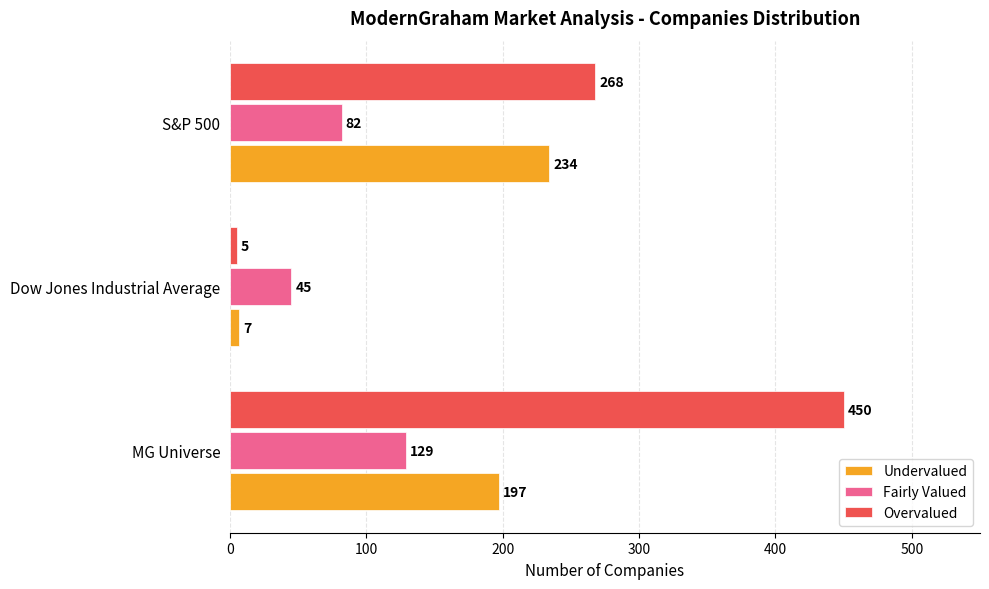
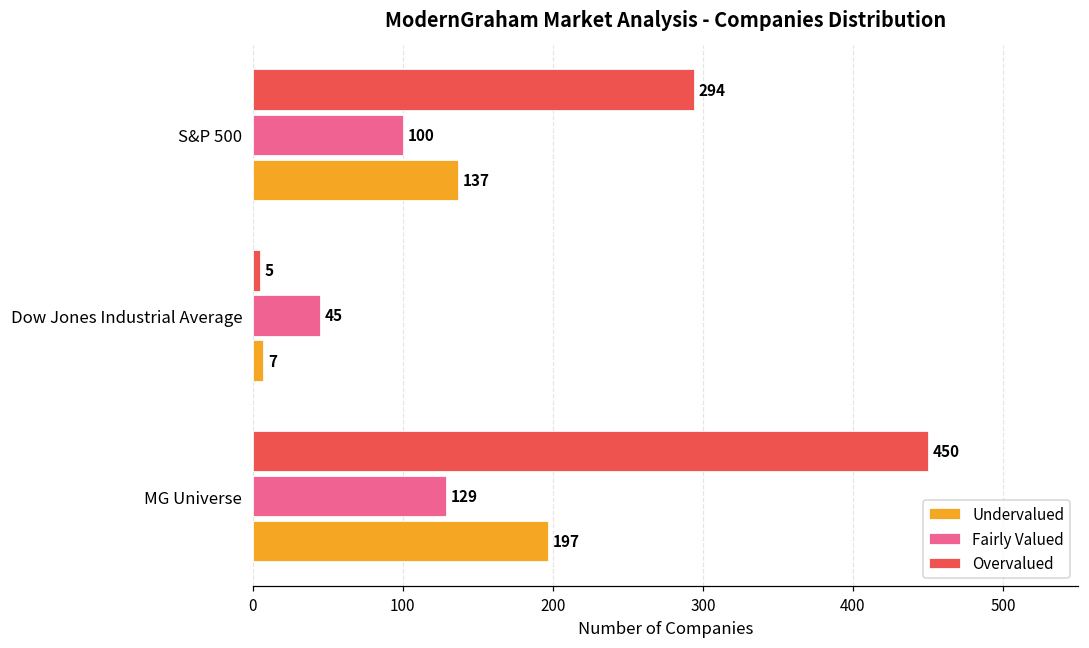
  {
    "Undervalued": {
-     "S&P 500": 234,
+     "S&P 500": 137,
      "Dow Jones Industrial Average": 7,
      "MG Universe": 197
    },
    "Fairly Valued": {
-     "S&P 500": 82,
+     "S&P 500": 100,
      "Dow Jones Industrial Average": 45,
      "MG Universe": 129
    },
    "Overvalued": {
-     "S&P 500": 268,
+     "S&P 500": 294,
      "Dow Jones Industrial Average": 5,
      "MG Universe": 450
    }
  }
